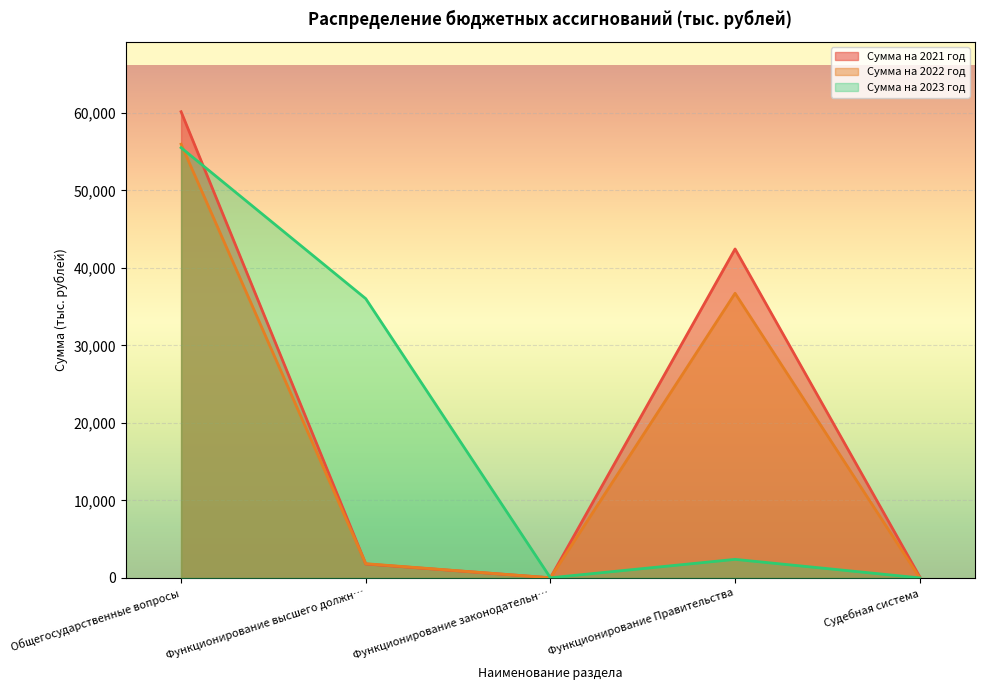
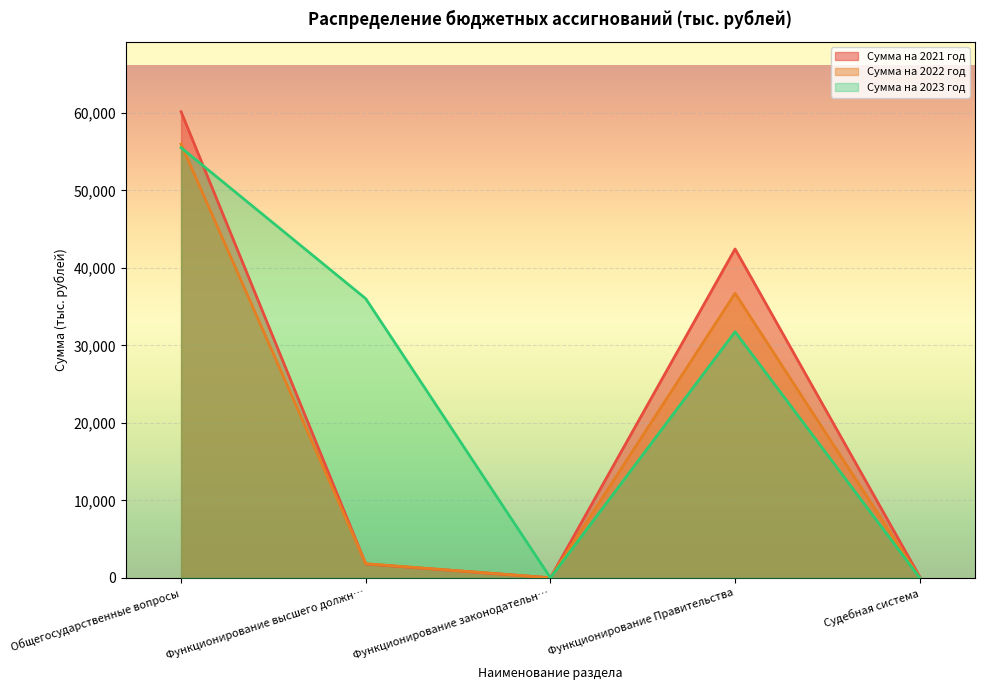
  {
    "Сумма на 2023 год": {
      "Общегосударственные вопросы": "56,000",
      "Функционирование высшего должн…": "36,000",
-     "Функционирование Правительства": "2,000"
+     "Функционирование Правительства": "32,000"
    }
  }
